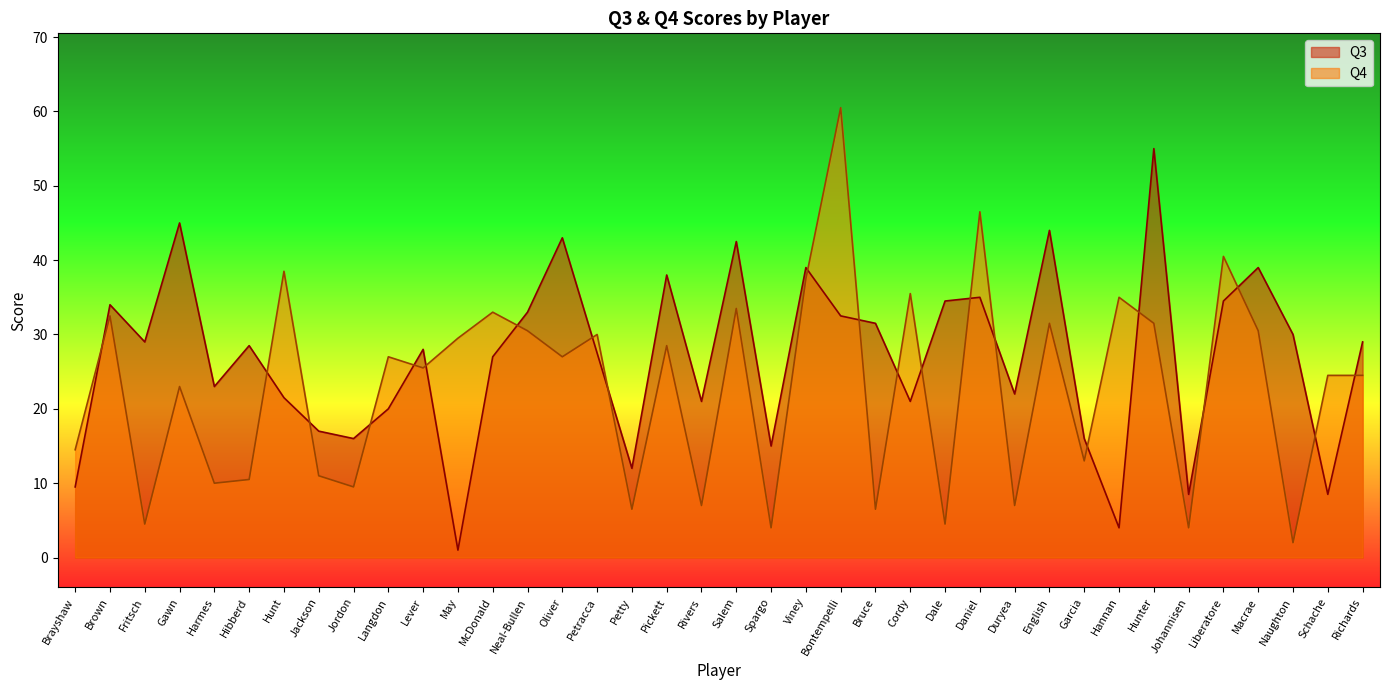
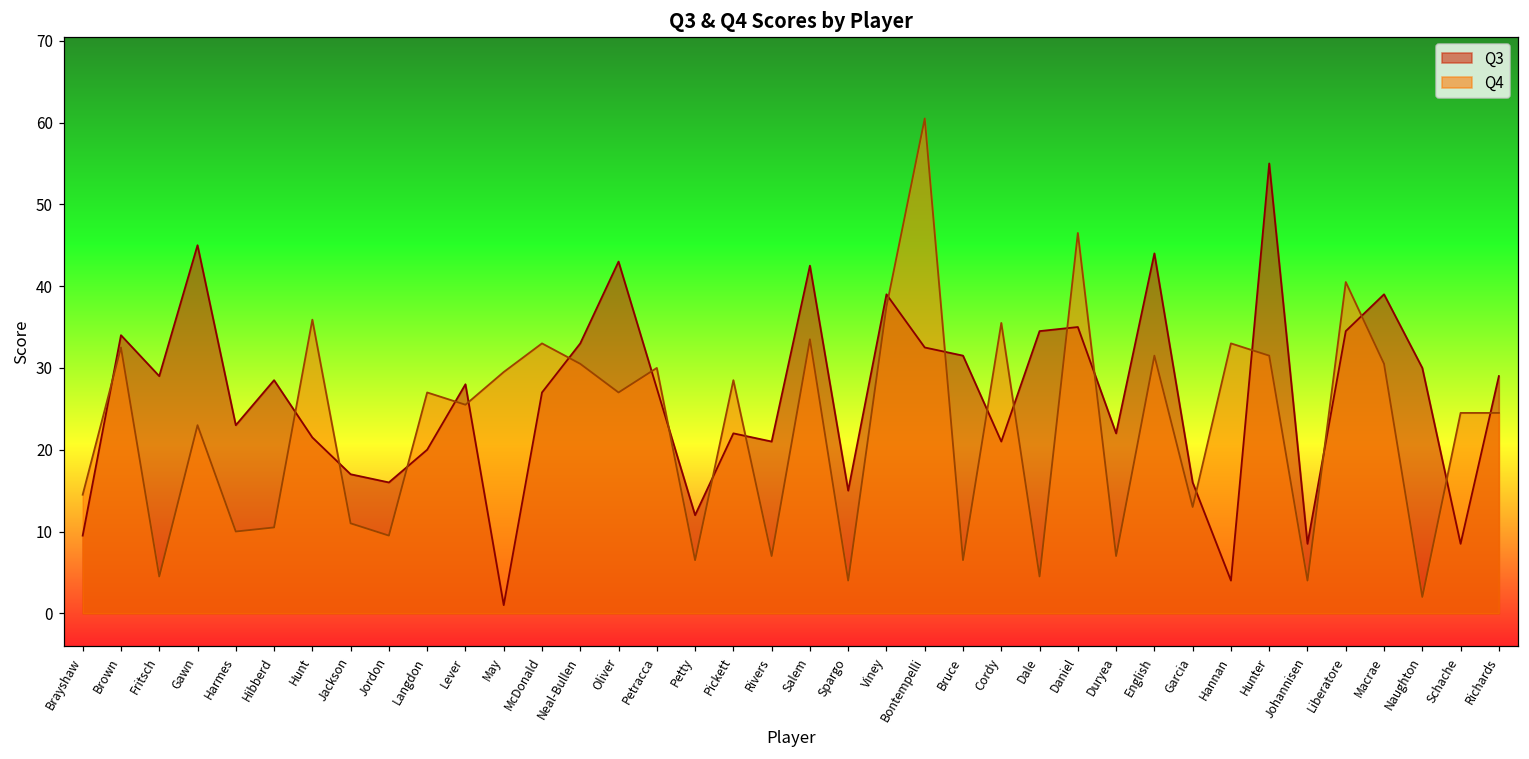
  {
    "Q3": {
      "Brayshaw": 10,
      "Brown": 34,
      "Fritsch": 29,
      "Gawn": 45,
      "Harmes": 23,
      "Hibberd": 29,
      "Hunt": 22,
      "Jackson": 17,
      "Jordon": 16,
      "Langdon": 20,
      "Lever": 28,
      "May": 1,
      "McDonald": 27,
      "Neal-Bullen": 33,
      "Oliver": 43,
      "Petracca": 28,
      "Petty": 12,
-     "Pickett": 38,
+     "Pickett": 22,
      "Rivers": 21,
      "Salem": 43,
      "Spargo": 15,
      "Viney": 39,
      "Bontempelli": 33,
      "Bruce": 32,
      "Cordy": 21,
      "Dale": 35,
      "Daniel": 35,
      "Duryea": 22,
      "English": 44,
      "Garcia": 16,
      "Hannan": 4,
      "Hunter": 55,
      "Johannisen": 9,
      "Liberatore": 35,
      "Macrae": 39,
      "Naughton": 30,
      "Schache": 9,
      "Richards": 29
    },
    "Q4": {
      "Brayshaw": 15,
      "Brown": 33,
      "Fritsch": 5,
      "Gawn": 23,
      "Harmes": 10,
      "Hibberd": 11,
-     "Hunt": 39,
+     "Hunt": 36,
      "Jackson": 11,
      "Jordon": 10,
      "Langdon": 27,
      "Lever": 26,
      "May": 30,
      "McDonald": 33,
      "Neal-Bullen": 31,
      "Oliver": 27,
      "Petracca": 30,
      "Petty": 7,
      "Pickett": 29,
      "Rivers": 7,
      "Salem": 34,
      "Spargo": 4,
      "Viney": 38,
      "Bontempelli": 61,
      "Bruce": 7,
      "Cordy": 36,
      "Dale": 5,
      "Daniel": 47,
      "Duryea": 7,
      "English": 32,
      "Garcia": 13,
-     "Hannan": 35,
+     "Hannan": 33,
      "Hunter": 32,
      "Johannisen": 4,
      "Liberatore": 41,
      "Macrae": 31,
      "Naughton": 2,
      "Schache": 25,
      "Richards": 25
    }
  }
